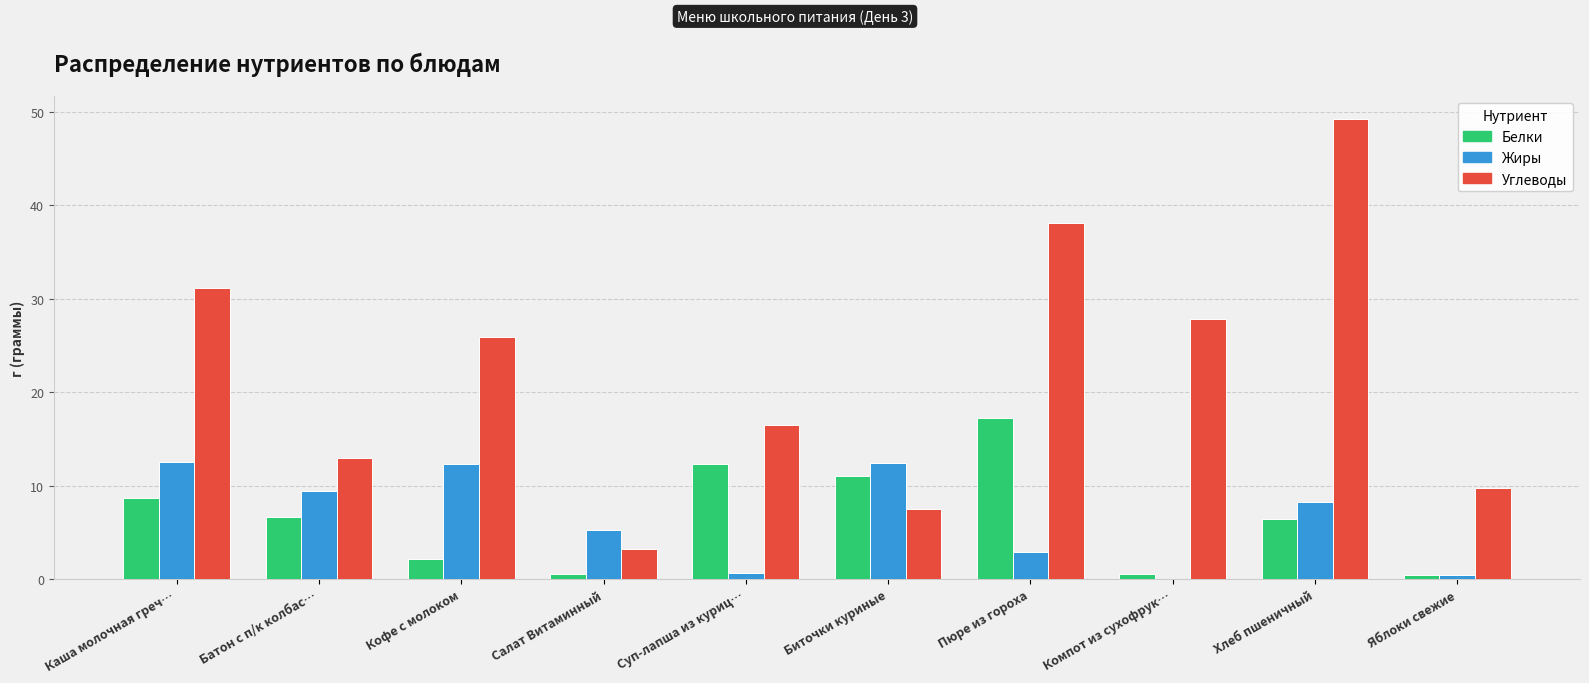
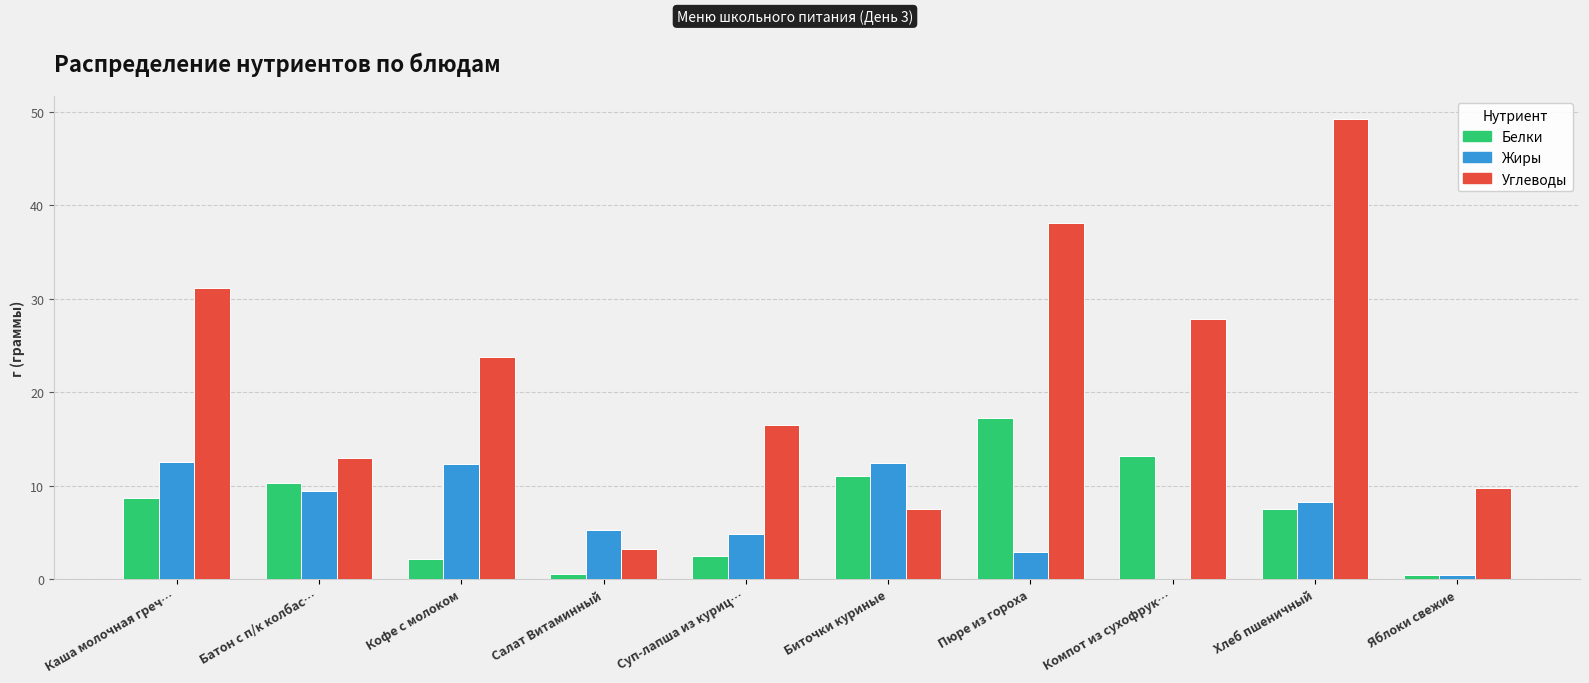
  {
    "Белки": {
      "Каша молочная греч…": 9,
-     "Батон с п/к колбас…": 7,
+     "Батон с п/к колбас…": 10,
      "Кофе с молоком": 2,
      "Салат Витаминный": 1,
-     "Суп-лапша из куриц…": 12,
+     "Суп-лапша из куриц…": 2,
      "Биточки куриные": 11,
      "Пюре из гороха": 17,
-     "Компот из сухофрук…": 1,
-     "Хлеб пшеничный": 6,
+     "Компот из сухофрук…": 13,
+     "Хлеб пшеничный": 8,
      "Яблоки свежие": 0
    },
    "Жиры": {
      "Каша молочная греч…": 13,
      "Батон с п/к колбас…": 9,
      "Кофе с молоком": 12,
      "Салат Витаминный": 5,
-     "Суп-лапша из куриц…": 1,
+     "Суп-лапша из куриц…": 5,
      "Биточки куриные": 12,
      "Пюре из гороха": 3,
      "Компот из сухофрук…": 0,
      "Хлеб пшеничный": 8,
      "Яблоки свежие": 0
    },
    "Углеводы": {
      "Каша молочная греч…": 31,
      "Батон с п/к колбас…": 13,
-     "Кофе с молоком": 26,
+     "Кофе с молоком": 24,
      "Салат Витаминный": 3,
      "Суп-лапша из куриц…": 16,
      "Биточки куриные": 8,
      "Пюре из гороха": 38,
      "Компот из сухофрук…": 28,
      "Хлеб пшеничный": 49,
      "Яблоки свежие": 10
    }
  }
